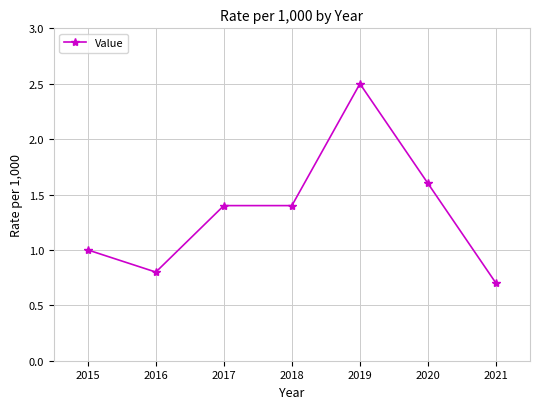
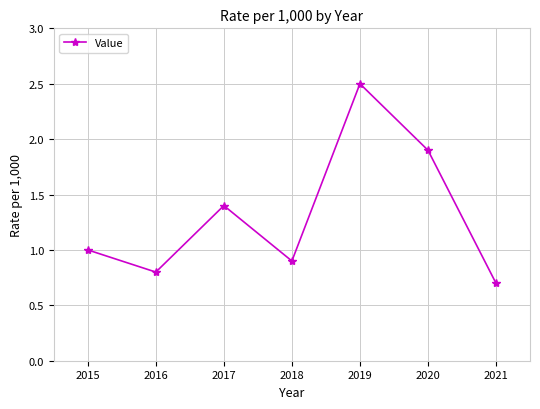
  {
    "2015": 1.0,
    "2016": 0.8,
    "2017": 1.4,
-   "2018": 1.4,
+   "2018": 0.9,
    "2019": 2.5,
-   "2020": 1.6,
+   "2020": 1.9,
    "2021": 0.7
  }
